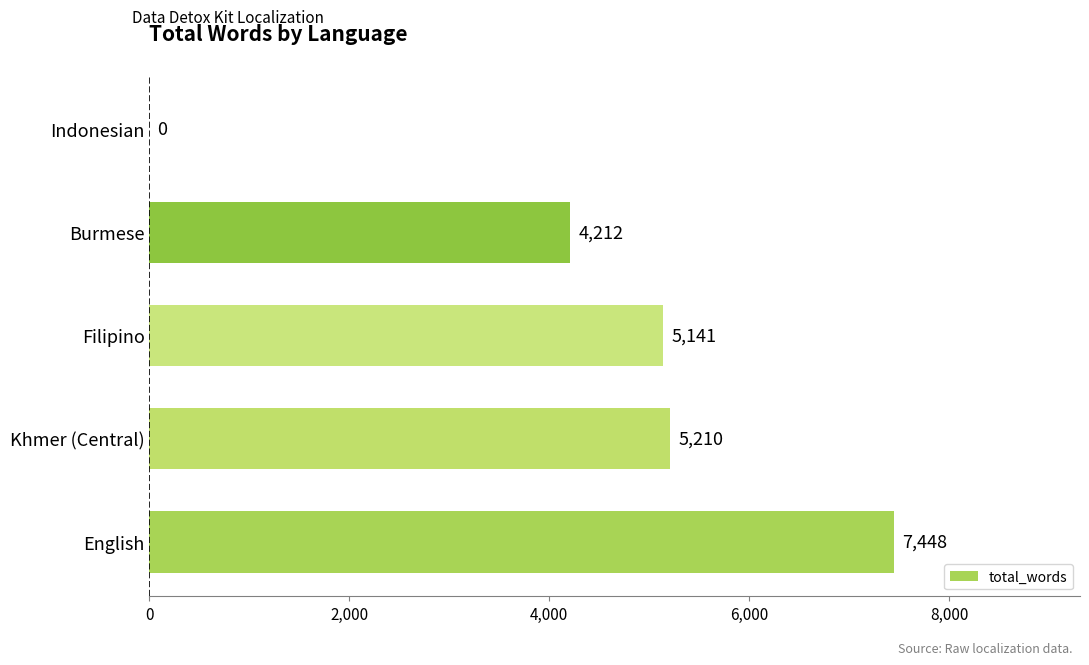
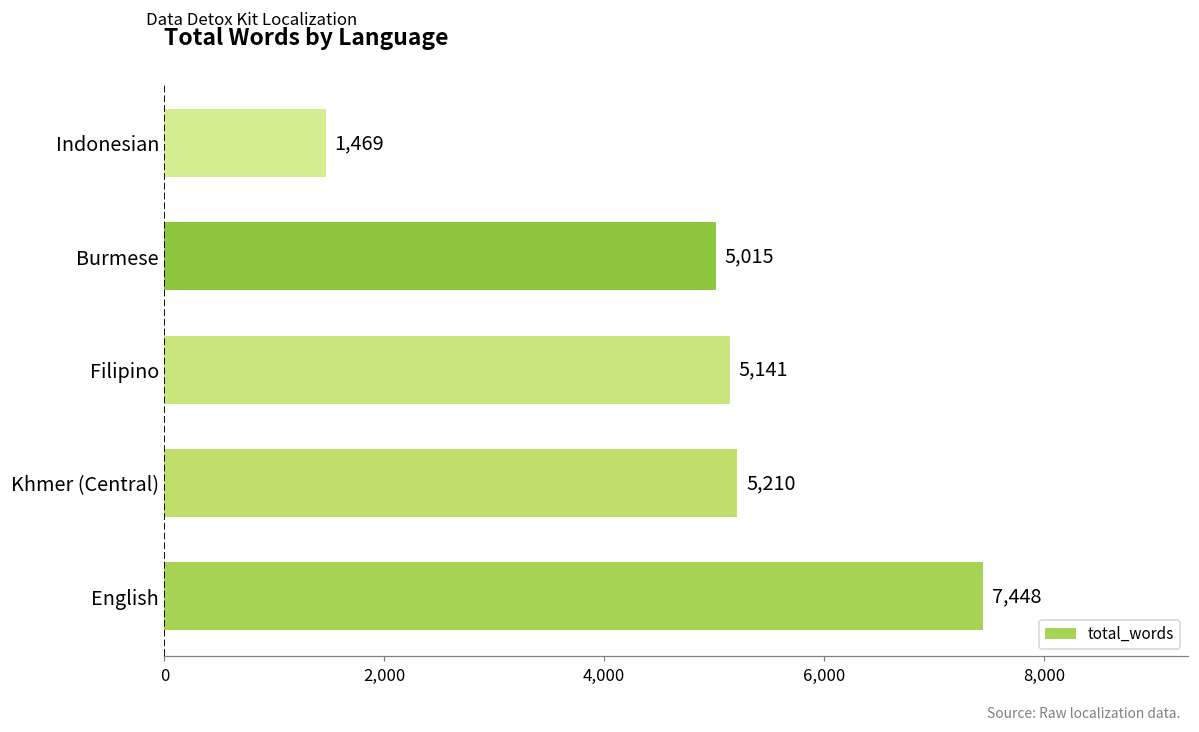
  {
-   "Indonesian": "0",
-   "Burmese": "4,212",
+   "Indonesian": "1,469",
+   "Burmese": "5,015",
    "Filipino": "5,141",
    "Khmer (Central)": "5,210",
    "English": "7,448"
  }
